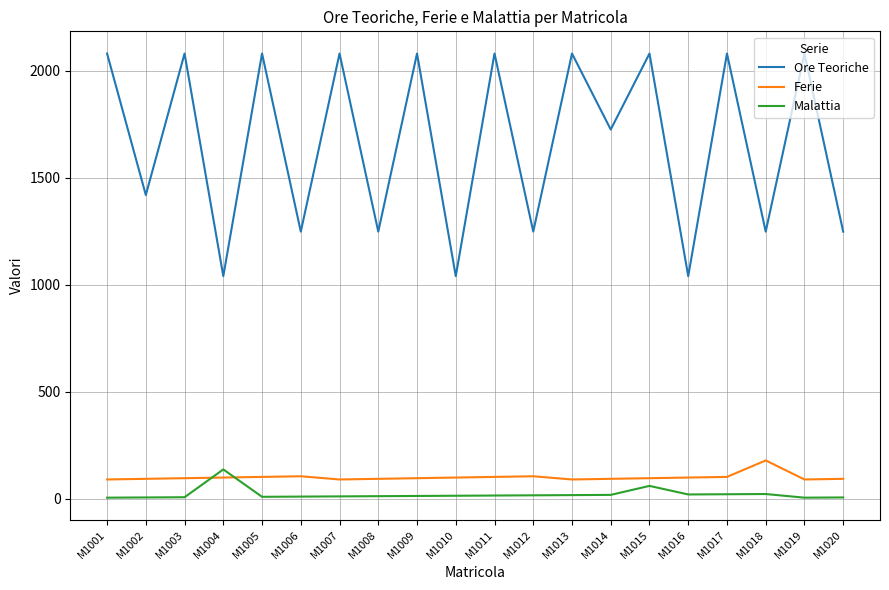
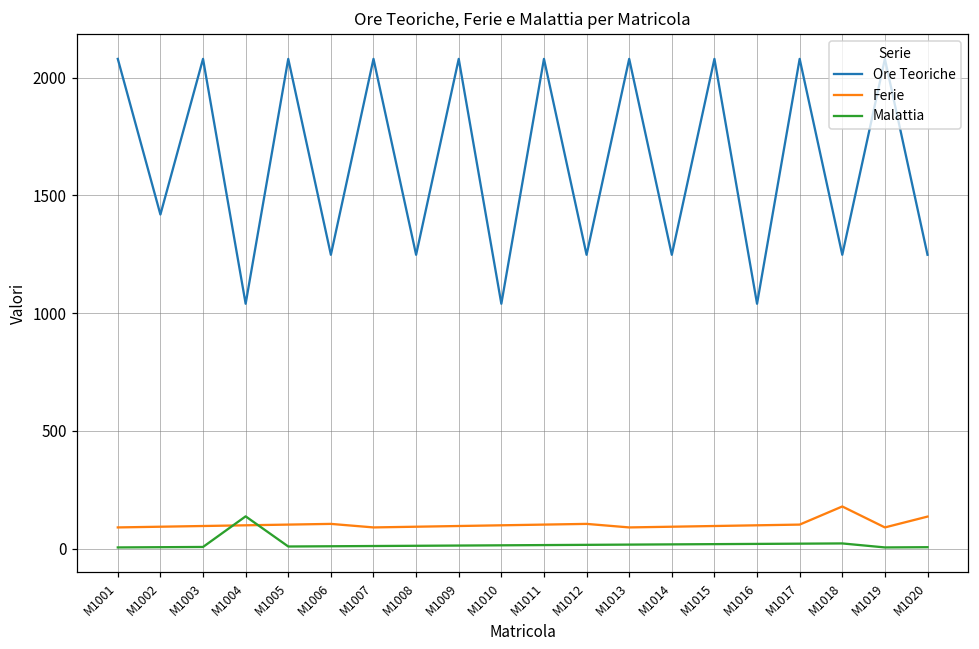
  {
    "Ore Teoriche": {
      "M1001": 2080,
      "M1002": 1420,
      "M1003": 2080,
      "M1004": 1040,
      "M1005": 2080,
      "M1006": 1250,
      "M1007": 2080,
      "M1008": 1250,
      "M1009": 2080,
      "M1010": 1040,
      "M1011": 2080,
      "M1012": 1250,
      "M1013": 2080,
-     "M1014": 1730,
+     "M1014": 1250,
      "M1015": 2080,
      "M1016": 1040,
      "M1017": 2080,
      "M1018": 1250,
      "M1020": 1250
    },
    "Ferie": {
      "M1001": 90,
      "M1002": 90,
      "M1003": 100,
      "M1004": 100,
      "M1005": 100,
      "M1006": 110,
      "M1007": 90,
      "M1008": 90,
      "M1009": 100,
      "M1010": 100,
      "M1011": 100,
      "M1012": 110,
      "M1013": 90,
      "M1014": 90,
      "M1015": 100,
      "M1016": 100,
      "M1017": 100,
      "M1018": 180,
      "M1019": 90,
-     "M1020": 90
+     "M1020": 140
    },
    "Malattia": {
      "M1001": 10,
      "M1002": 10,
      "M1003": 10,
      "M1004": 140,
      "M1005": 10,
      "M1006": 10,
      "M1007": 10,
      "M1008": 10,
      "M1009": 10,
      "M1010": 10,
      "M1011": 20,
      "M1012": 20,
      "M1013": 20,
      "M1014": 20,
-     "M1015": 60,
+     "M1015": 20,
      "M1016": 20,
      "M1017": 20,
      "M1018": 20,
      "M1019": 10,
      "M1020": 10
    }
  }
